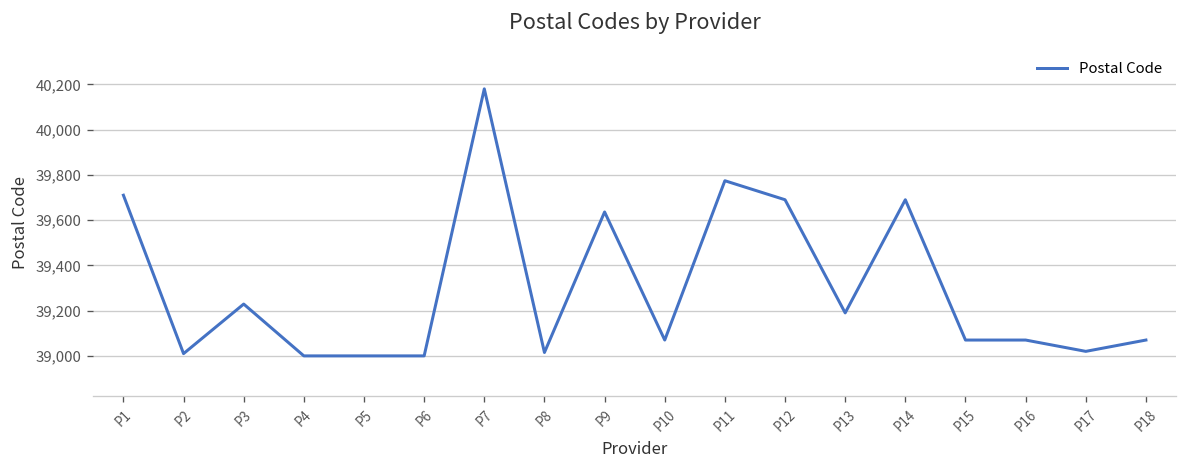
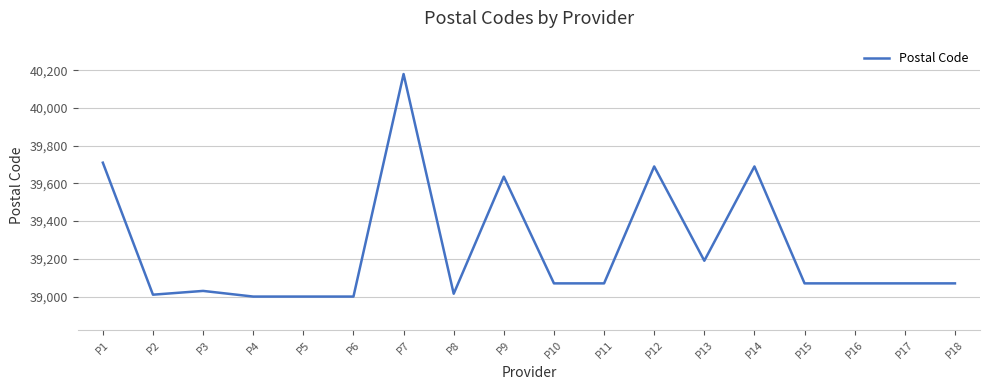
  {
    "P1": "39,710",
    "P2": "39,010",
-   "P3": "39,230",
+   "P3": "39,030",
    "P4": "39,000",
    "P5": "39,000",
    "P6": "39,000",
    "P7": "40,180",
    "P8": "39,020",
    "P9": "39,640",
    "P10": "39,070",
-   "P11": "39,770",
+   "P11": "39,070",
    "P12": "39,690",
    "P13": "39,190",
    "P14": "39,690",
    "P15": "39,070",
    "P16": "39,070",
-   "P17": "39,020",
+   "P17": "39,070",
    "P18": "39,070"
  }
